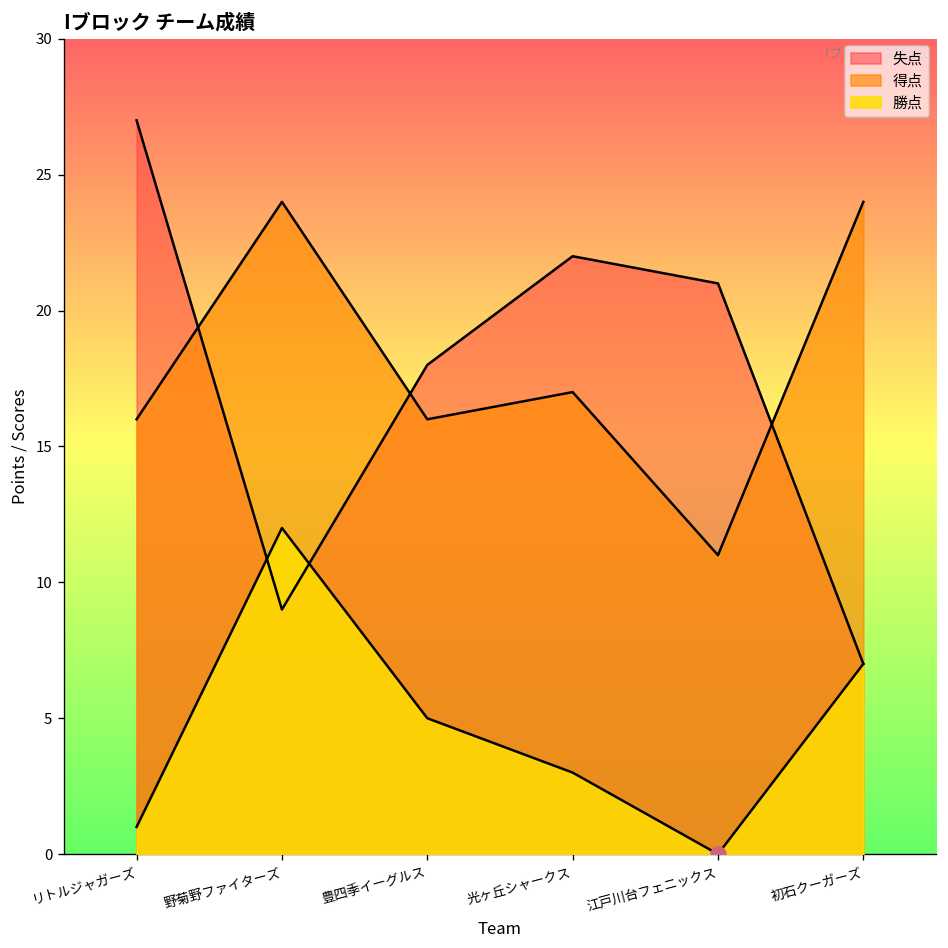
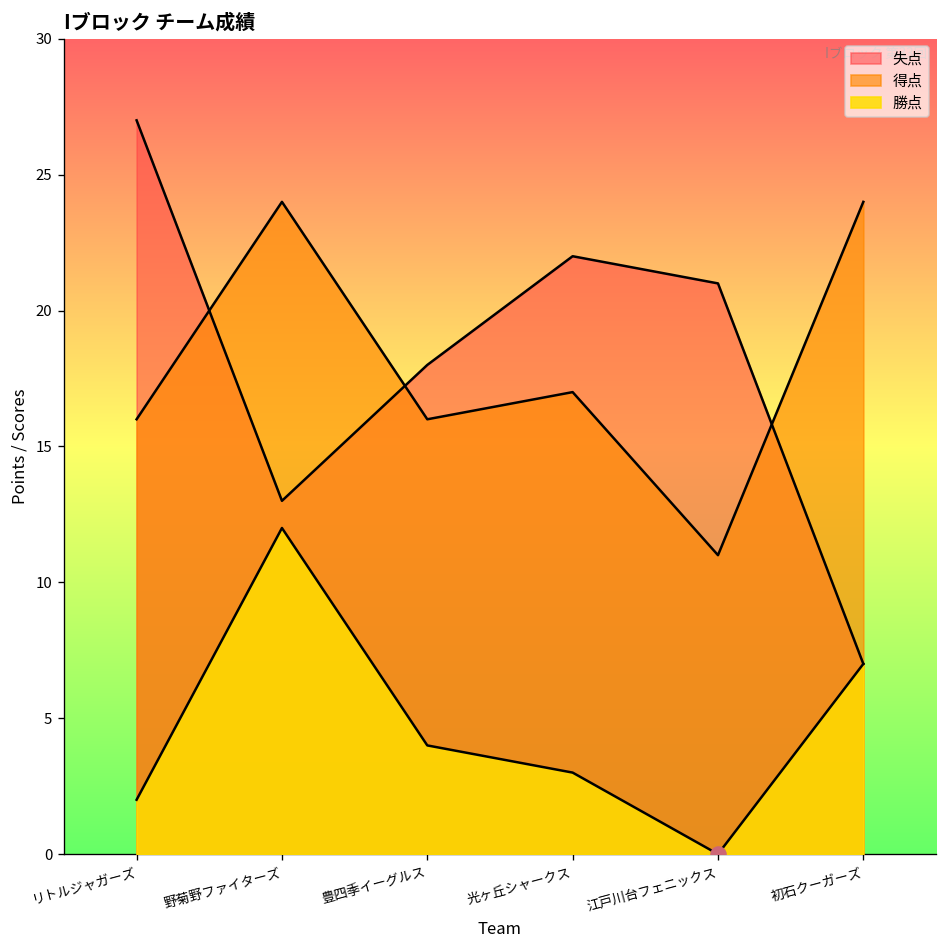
  {
    "失点": {
      "リトルジャガーズ": 27,
-     "野菊野ファイターズ": 9,
+     "野菊野ファイターズ": 13,
      "豊四季イーグルス": 18,
      "光ヶ丘シャークス": 22,
      "江戸川台フェニックス": 21
    },
    "得点": {
      "リトルジャガーズ": 16,
      "野菊野ファイターズ": 24,
      "豊四季イーグルス": 16,
      "光ヶ丘シャークス": 17,
      "江戸川台フェニックス": 11,
      "初石クーガーズ": 24
    },
    "勝点": {
-     "リトルジャガーズ": 1,
+     "リトルジャガーズ": 2,
      "野菊野ファイターズ": 12,
-     "豊四季イーグルス": 5,
+     "豊四季イーグルス": 4,
      "光ヶ丘シャークス": 3
    }
  }
